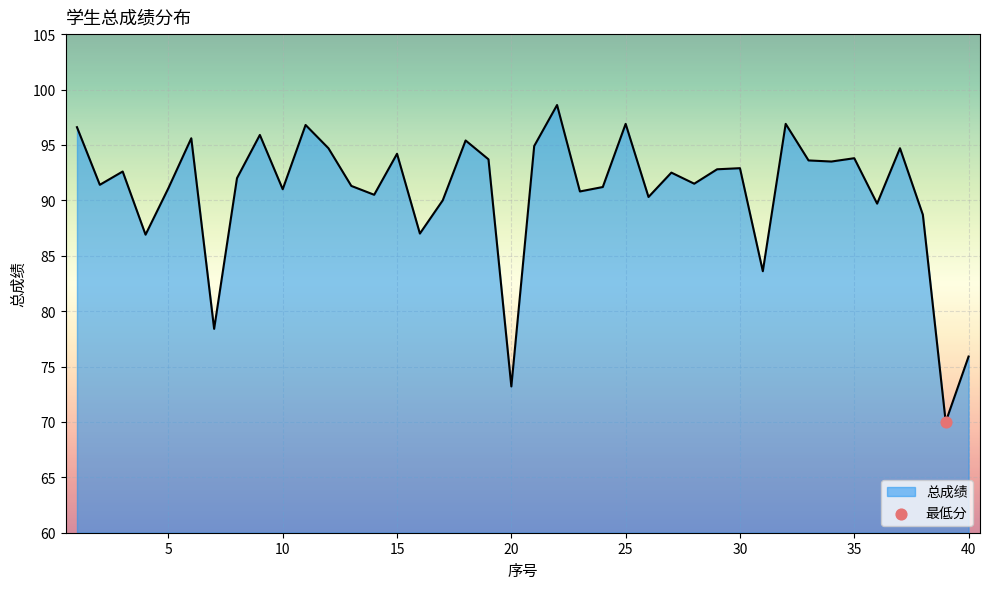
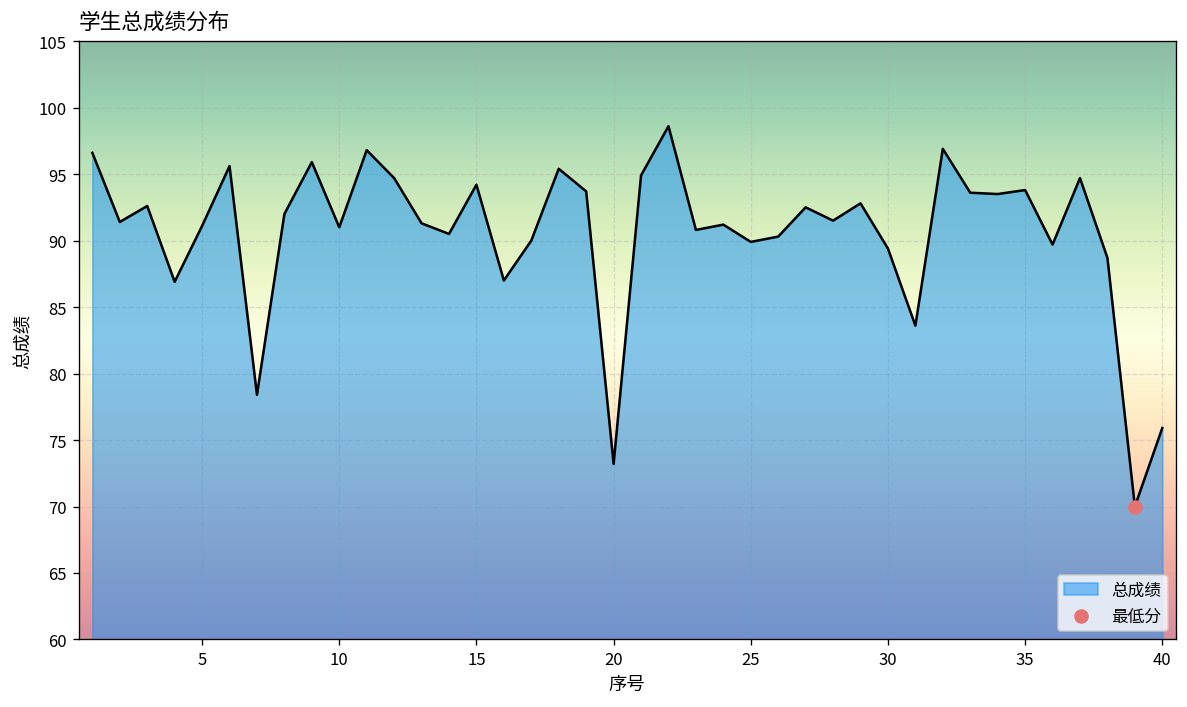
  {
    "总成绩": {
      "5": 91.1,
      "10": 91.0,
      "15": 94.2,
      "20": 73.2,
-     "25": 96.9,
-     "30": 92.9,
+     "25": 89.9,
+     "30": 89.4,
      "35": 93.8,
      "40": 75.9
    }
  }
